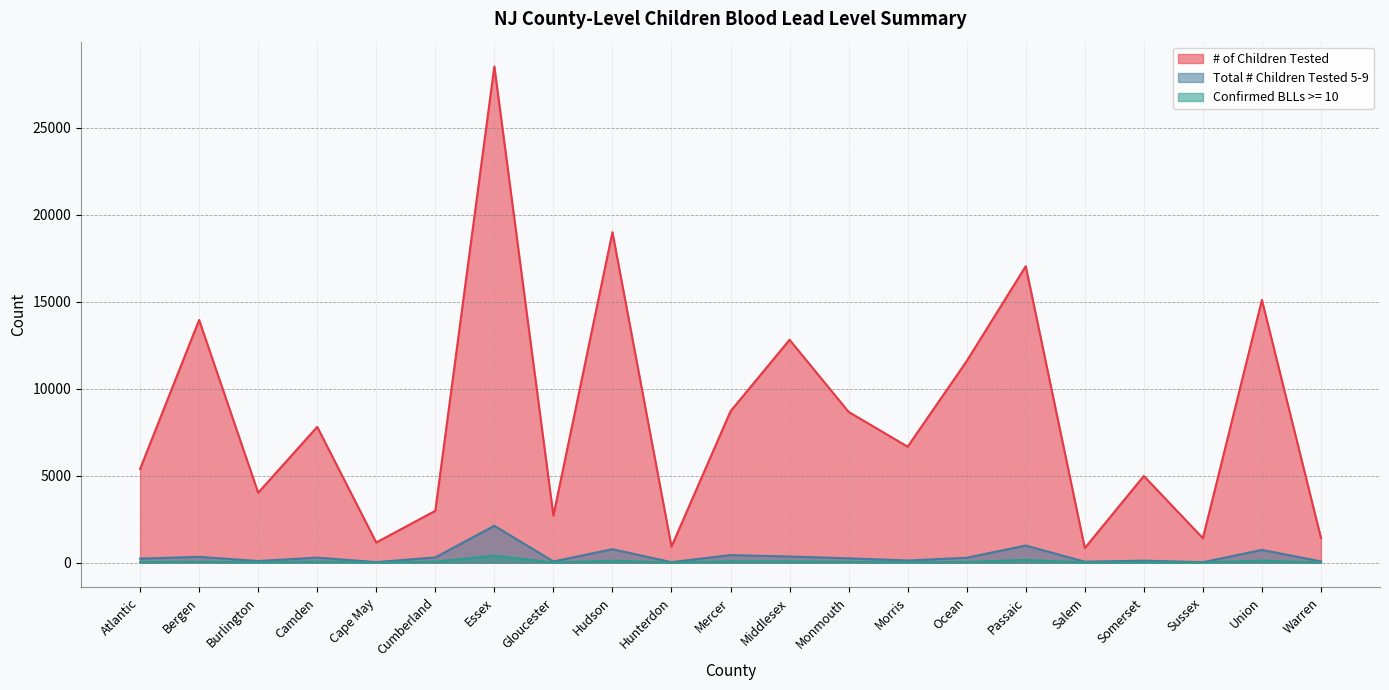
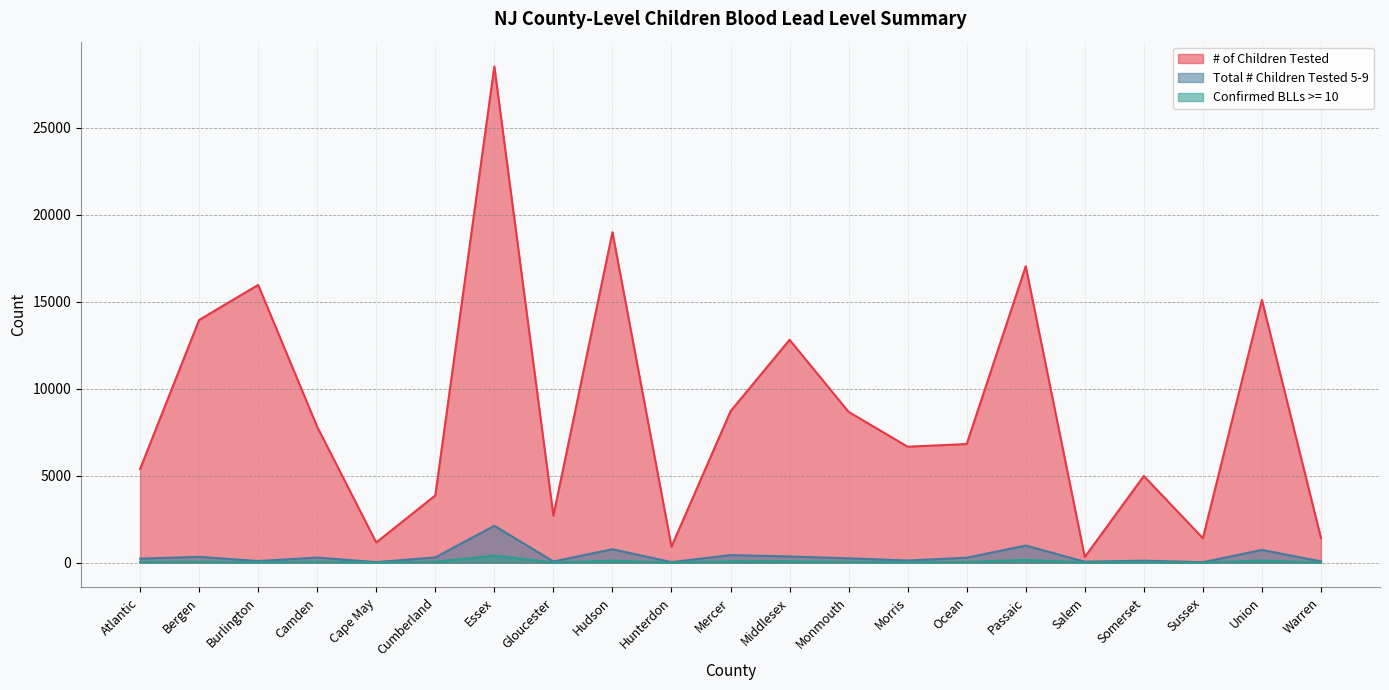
  {
    "# of Children Tested": {
      "Atlantic": 5400,
      "Bergen": 14000,
-     "Burlington": 4000,
+     "Burlington": 16000,
      "Camden": 7800,
      "Cape May": 1200,
-     "Cumberland": 3000,
+     "Cumberland": 3900,
      "Essex": 28500,
      "Gloucester": 2700,
      "Hudson": 19000,
      "Hunterdon": 900,
      "Mercer": 8700,
      "Middlesex": 12800,
      "Monmouth": 8700,
      "Morris": 6700,
-     "Ocean": 11600,
+     "Ocean": 6800,
      "Passaic": 17000,
-     "Salem": 800,
+     "Salem": 300,
      "Somerset": 5000,
      "Sussex": 1400,
      "Union": 15100,
      "Warren": 1400
    }
  }
